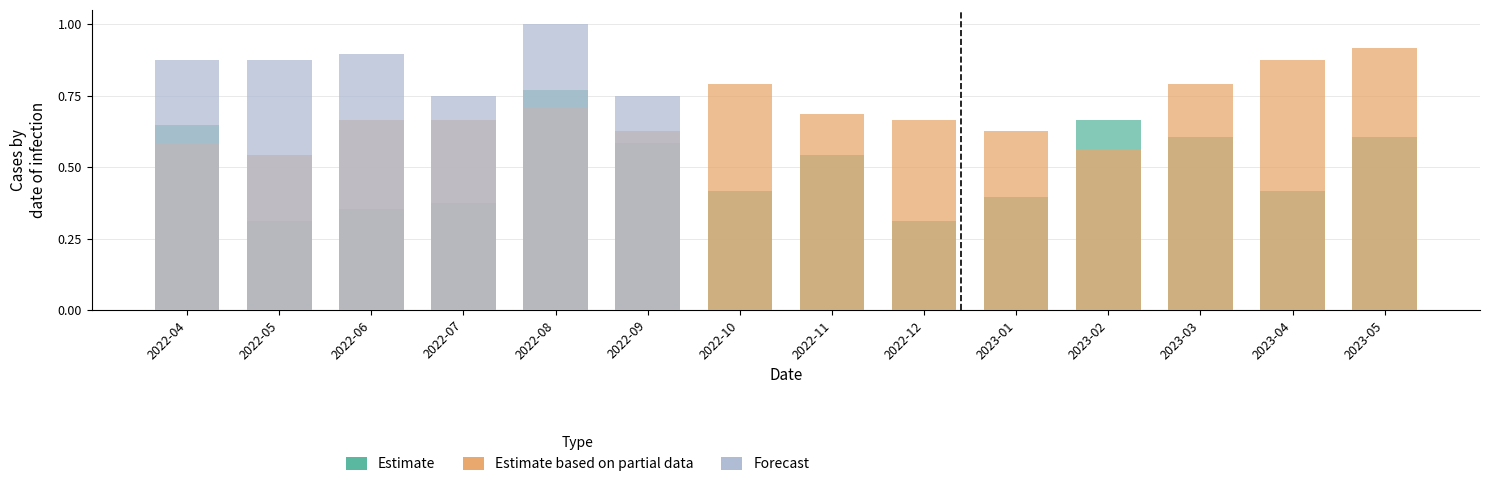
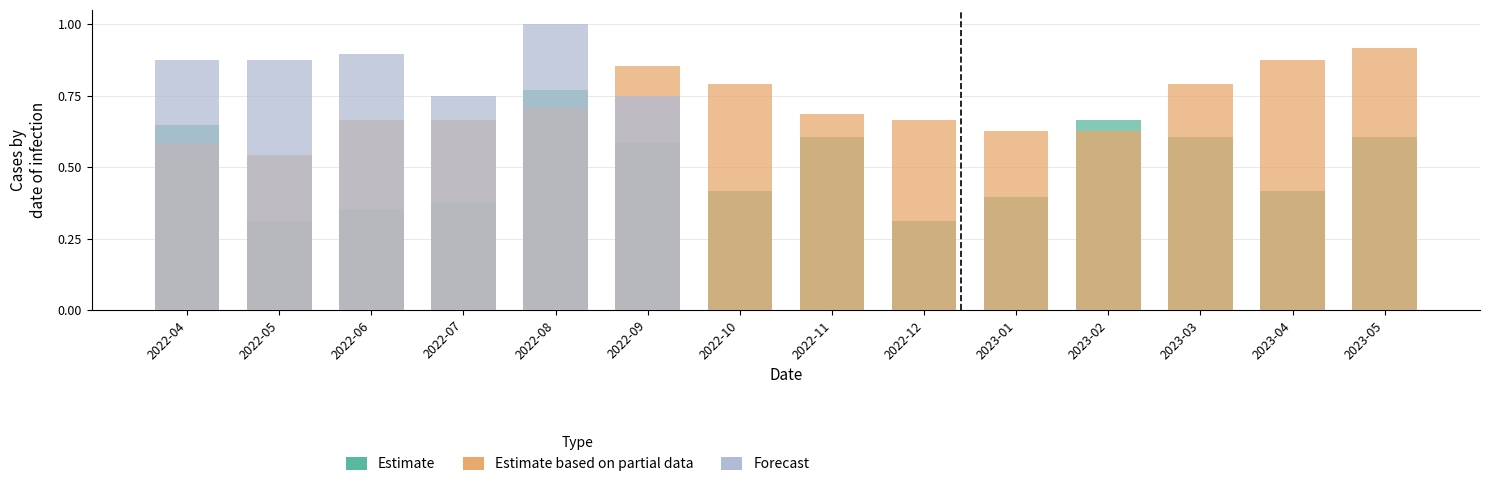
  {
    "Estimate": {
-     "2022-11": 0.54,
+     "2022-11": 0.60,
      "2023-02": 0.67
    },
    "Estimate based on partial data": {
-     "2022-09": 0.63,
+     "2022-09": 0.85,
      "2022-10": 0.79,
      "2022-11": 0.69,
      "2022-12": 0.67,
      "2023-01": 0.63,
-     "2023-02": 0.56,
+     "2023-02": 0.63,
      "2023-03": 0.79,
      "2023-04": 0.88,
      "2023-05": 0.92
    },
    "Forecast": {
      "2022-04": 0.88,
      "2022-05": 0.88,
      "2022-06": 0.90,
      "2022-07": 0.75,
      "2022-08": 1.00,
      "2022-10": 0.00,
      "2022-11": 0.00,
      "2022-12": 0.00,
      "2023-01": 0.00,
      "2023-02": 0.00,
      "2023-03": 0.00,
      "2023-04": 0.00,
      "2023-05": 0.00
    }
  }
